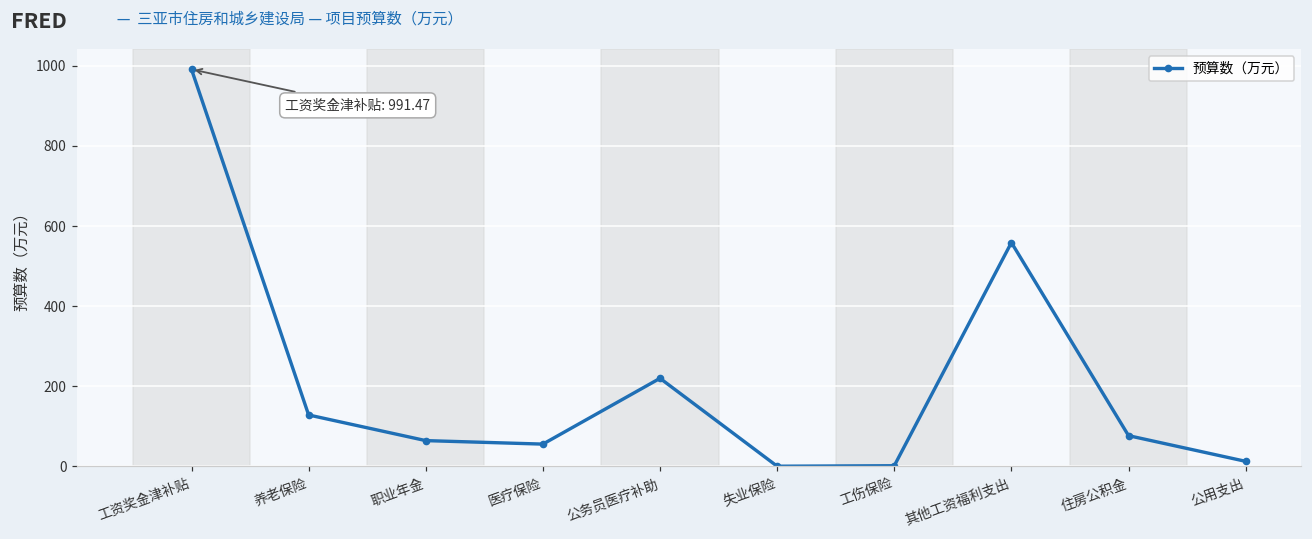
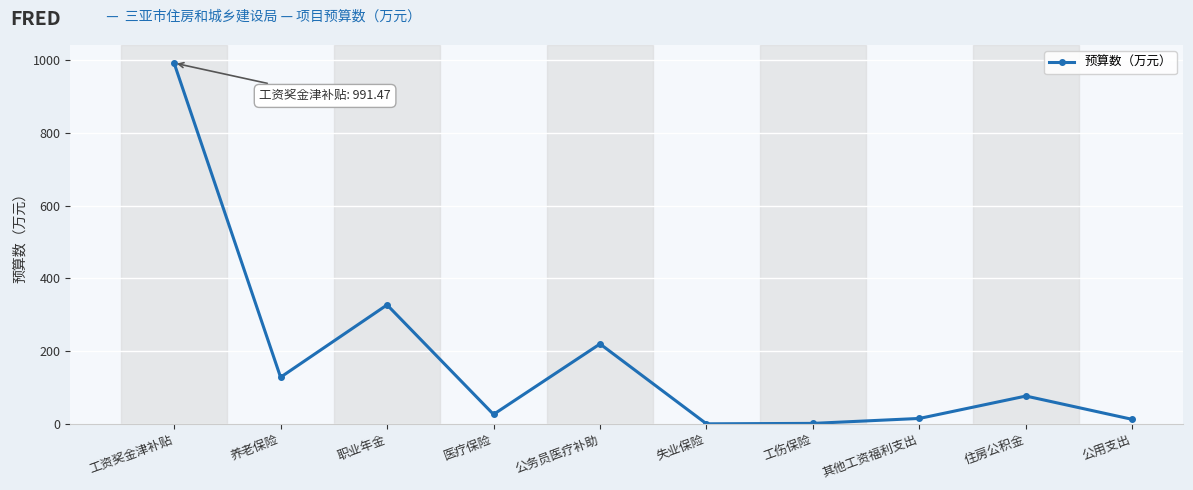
  {
    "养老保险": 130,
-   "职业年金": 60,
-   "医疗保险": 60,
+   "职业年金": 330,
+   "医疗保险": 30,
    "公务员医疗补助": 220,
    "失业保险": 0,
    "工伤保险": 0,
-   "其他工资福利支出": 560,
+   "其他工资福利支出": 10,
    "住房公积金": 80,
    "公用支出": 10
  }
